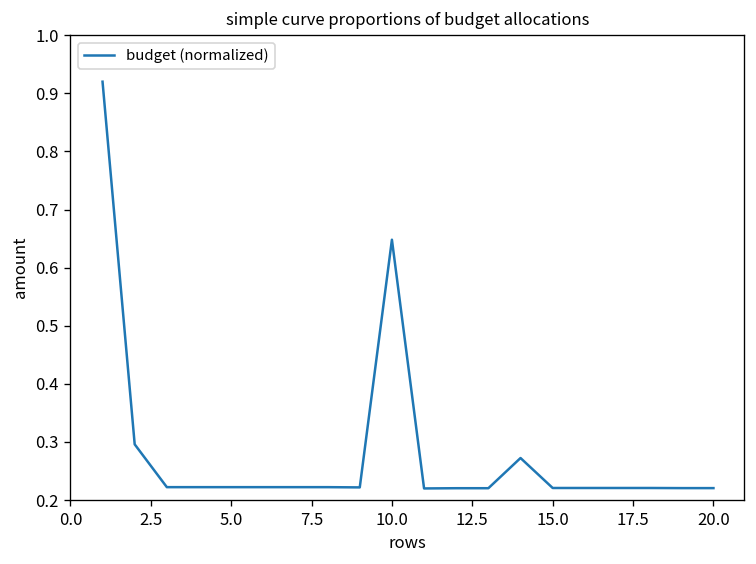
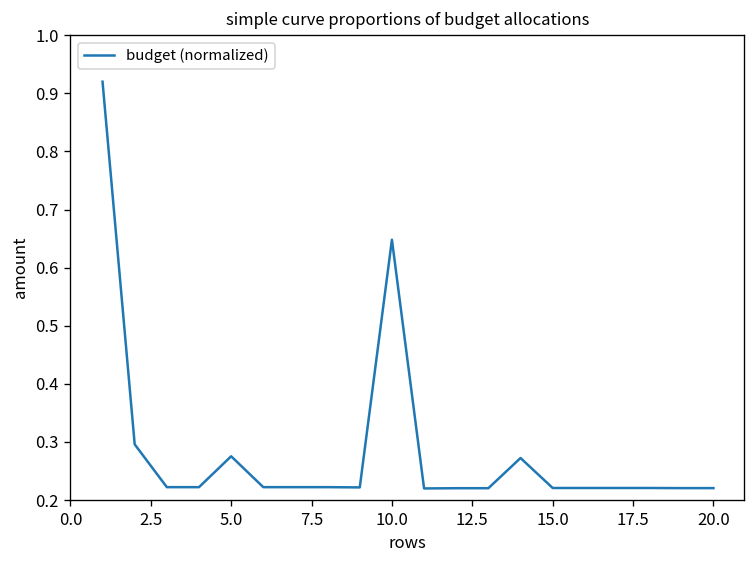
  {
-   "5.0": 0.22,
+   "5.0": 0.28,
    "10.0": 0.65,
    "15.0": 0.22,
    "20.0": 0.22
  }
